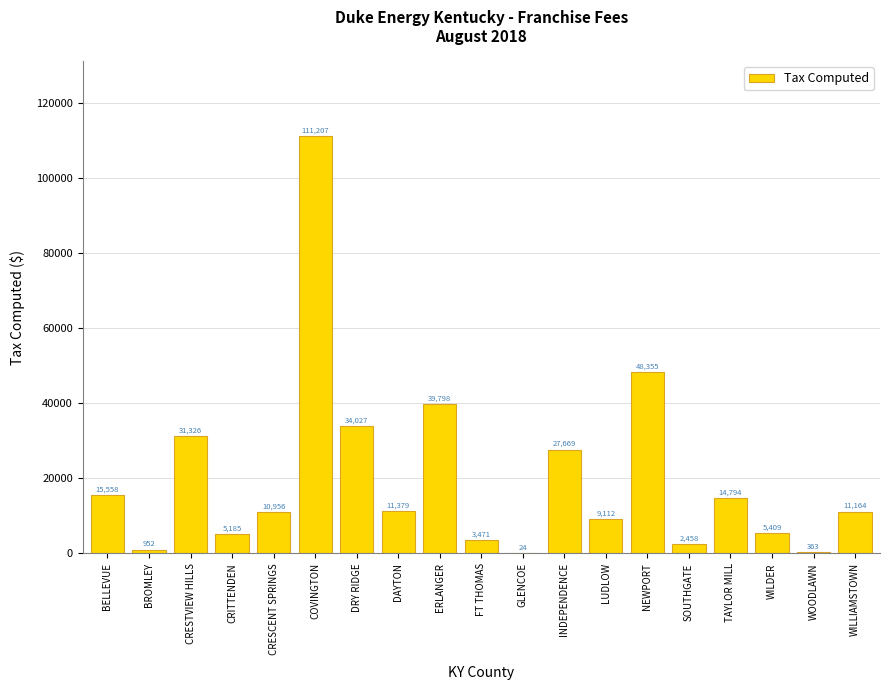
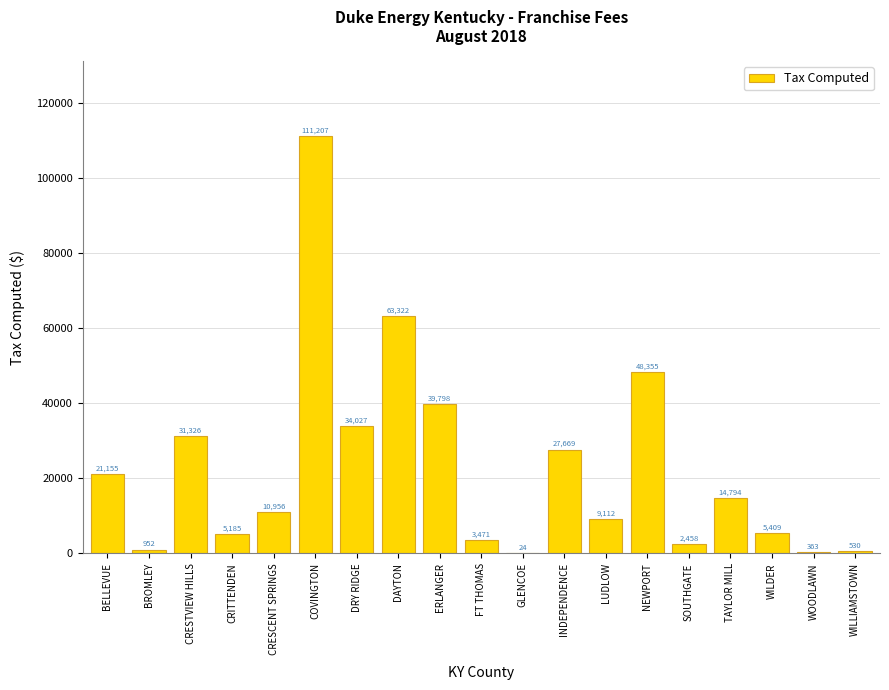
  {
-   "BELLEVUE": "15,558",
+   "BELLEVUE": "21,155",
    "BROMLEY": "952",
    "CRESTVIEW HILLS": "31,326",
    "CRITTENDEN": "5,185",
    "CRESCENT SPRINGS": "10,956",
    "COVINGTON": "111,207",
    "DRY RIDGE": "34,027",
-   "DAYTON": "11,379",
+   "DAYTON": "63,322",
    "ERLANGER": "39,798",
    "FT THOMAS": "3,471",
    "GLENCOE": "24",
    "INDEPENDENCE": "27,669",
    "LUDLOW": "9,112",
    "NEWPORT": "48,355",
    "SOUTHGATE": "2,458",
    "TAYLOR MILL": "14,794",
    "WILDER": "5,409",
    "WOODLAWN": "363",
-   "WILLIAMSTOWN": "11,164"
+   "WILLIAMSTOWN": "530"
  }
